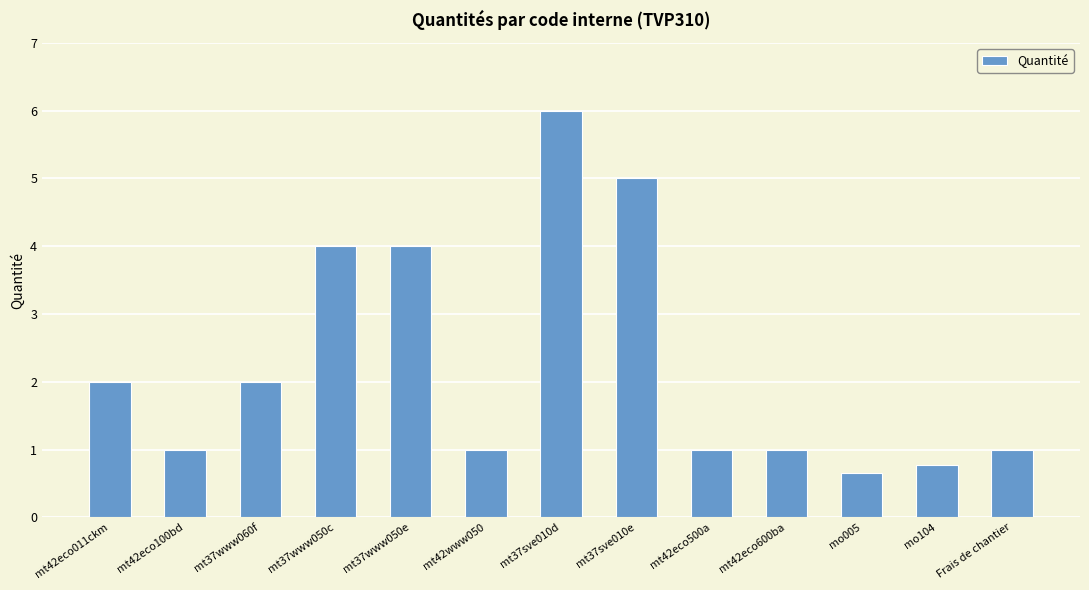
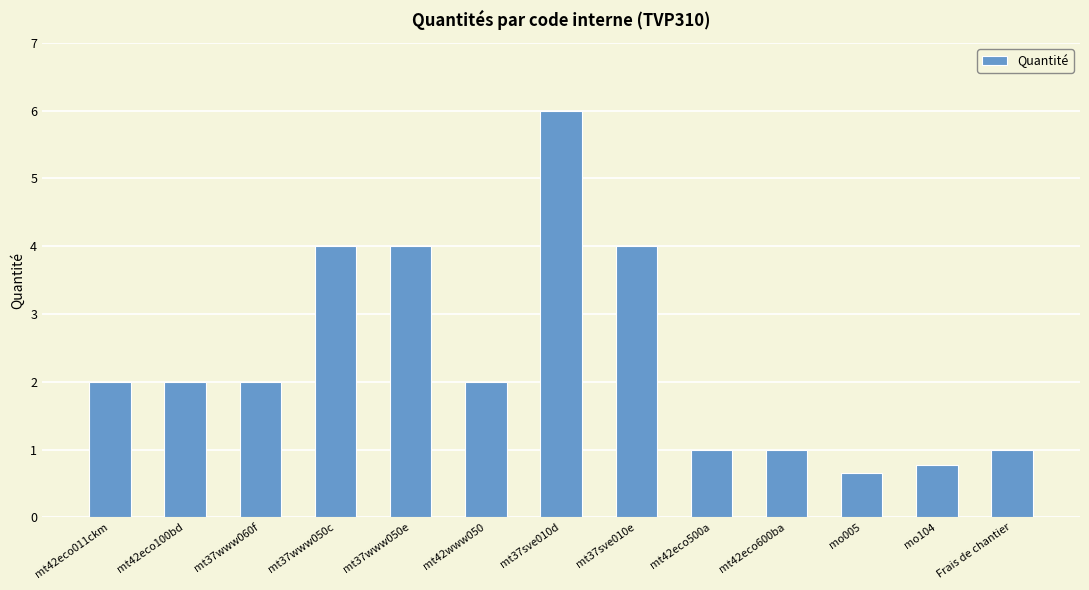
  {
    "mt42eco011ckm": 2,
-   "mt42eco100bd": 1,
+   "mt42eco100bd": 2,
    "mt37www060f": 2,
    "mt37www050c": 4,
    "mt37www050e": 4,
-   "mt42www050": 1,
+   "mt42www050": 2,
    "mt37sve010d": 6,
-   "mt37sve010e": 5,
+   "mt37sve010e": 4,
    "mt42eco500a": 1,
    "mt42eco600ba": 1,
    "mo005": 0.7,
    "mo104": 0.8,
    "Frais de chantier": 1
  }
